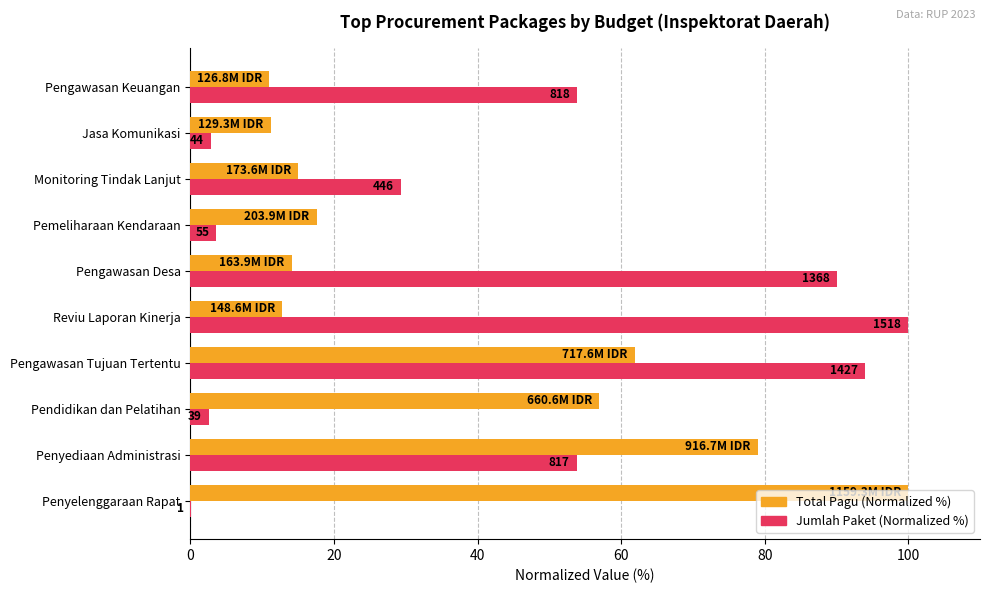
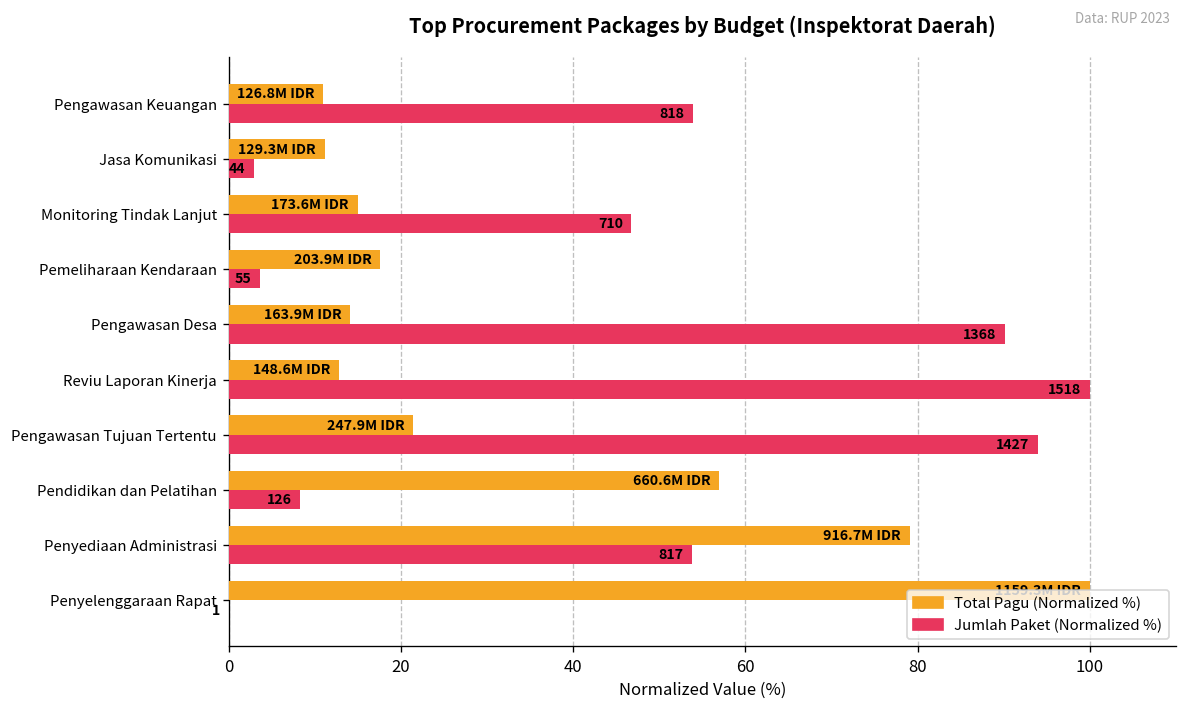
  {
    "Total Pagu (Normalized %)": {
-     "Pengawasan Tujuan Tertentu": "717.6M"
+     "Pengawasan Tujuan Tertentu": "247.9M"
    },
    "Jumlah Paket (Normalized %)": {
-     "Monitoring Tindak Lanjut": "446",
-     "Pendidikan dan Pelatihan": "39"
+     "Monitoring Tindak Lanjut": "710",
+     "Pendidikan dan Pelatihan": "126"
    }
  }
